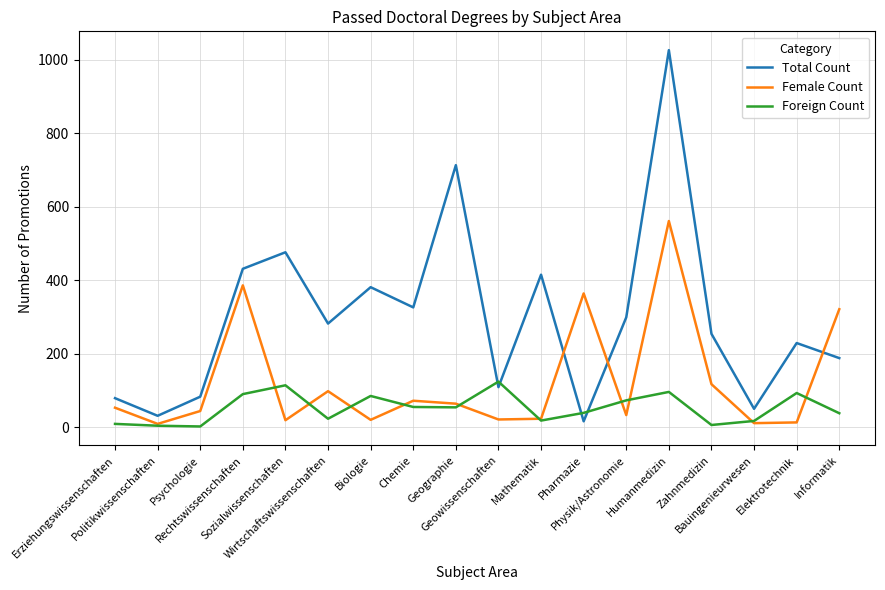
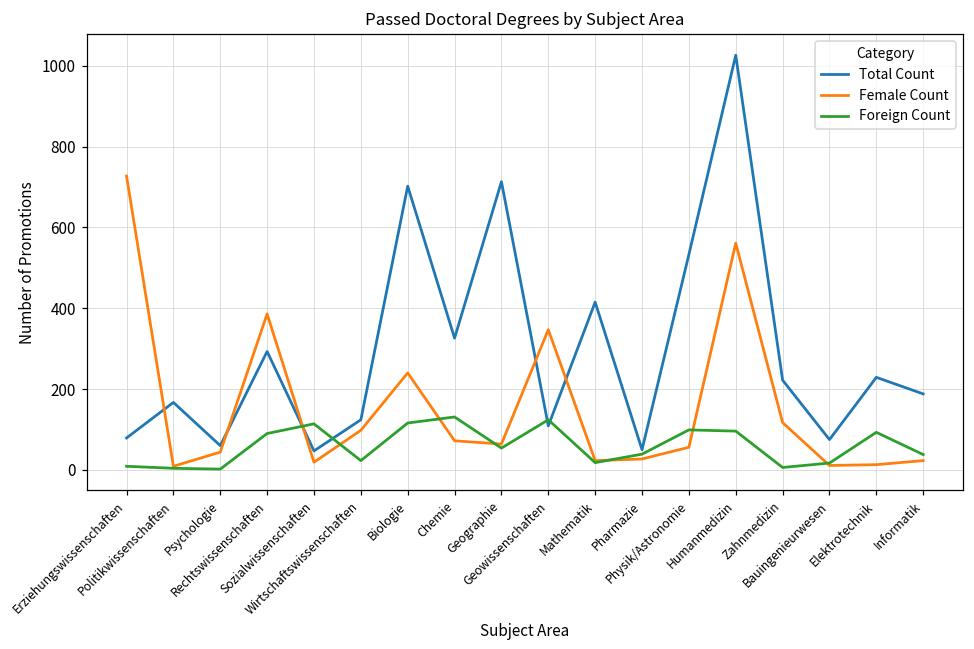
  {
    "Total Count": {
      "Erziehungswissenschaften": 80,
-     "Politikwissenschaften": 30,
-     "Psychologie": 80,
-     "Rechtswissenschaften": 430,
-     "Sozialwissenschaften": 480,
-     "Wirtschaftswissenschaften": 280,
-     "Biologie": 380,
+     "Politikwissenschaften": 170,
+     "Psychologie": 60,
+     "Rechtswissenschaften": 290,
+     "Sozialwissenschaften": 50,
+     "Wirtschaftswissenschaften": 120,
+     "Biologie": 700,
      "Chemie": 330,
      "Geographie": 710,
      "Geowissenschaften": 110,
      "Mathematik": 420,
-     "Pharmazie": 20,
-     "Physik/Astronomie": 300,
+     "Pharmazie": 50,
+     "Physik/Astronomie": 530,
      "Humanmedizin": 1030,
-     "Zahnmedizin": 250,
-     "Bauingenieurwesen": 50,
+     "Zahnmedizin": 220,
+     "Bauingenieurwesen": 80,
      "Elektrotechnik": 230,
      "Informatik": 190
    },
    "Female Count": {
-     "Erziehungswissenschaften": 50,
+     "Erziehungswissenschaften": 730,
      "Psychologie": 40,
      "Rechtswissenschaften": 390,
      "Sozialwissenschaften": 20,
      "Wirtschaftswissenschaften": 100,
-     "Biologie": 20,
+     "Biologie": 240,
      "Chemie": 70,
      "Geographie": 60,
-     "Geowissenschaften": 20,
-     "Pharmazie": 360,
-     "Physik/Astronomie": 30,
+     "Geowissenschaften": 350,
+     "Pharmazie": 30,
+     "Physik/Astronomie": 60,
      "Humanmedizin": 560,
      "Zahnmedizin": 120,
      "Elektrotechnik": 10,
-     "Informatik": 320
+     "Informatik": 20
    },
    "Foreign Count": {
      "Erziehungswissenschaften": 10,
      "Psychologie": 0,
      "Rechtswissenschaften": 90,
      "Sozialwissenschaften": 110,
      "Wirtschaftswissenschaften": 20,
-     "Biologie": 90,
-     "Chemie": 60,
+     "Biologie": 120,
+     "Chemie": 130,
      "Geographie": 50,
      "Geowissenschaften": 120,
      "Pharmazie": 40,
-     "Physik/Astronomie": 70,
+     "Physik/Astronomie": 100,
      "Humanmedizin": 100,
      "Zahnmedizin": 10,
      "Elektrotechnik": 90,
      "Informatik": 40
    }
  }
